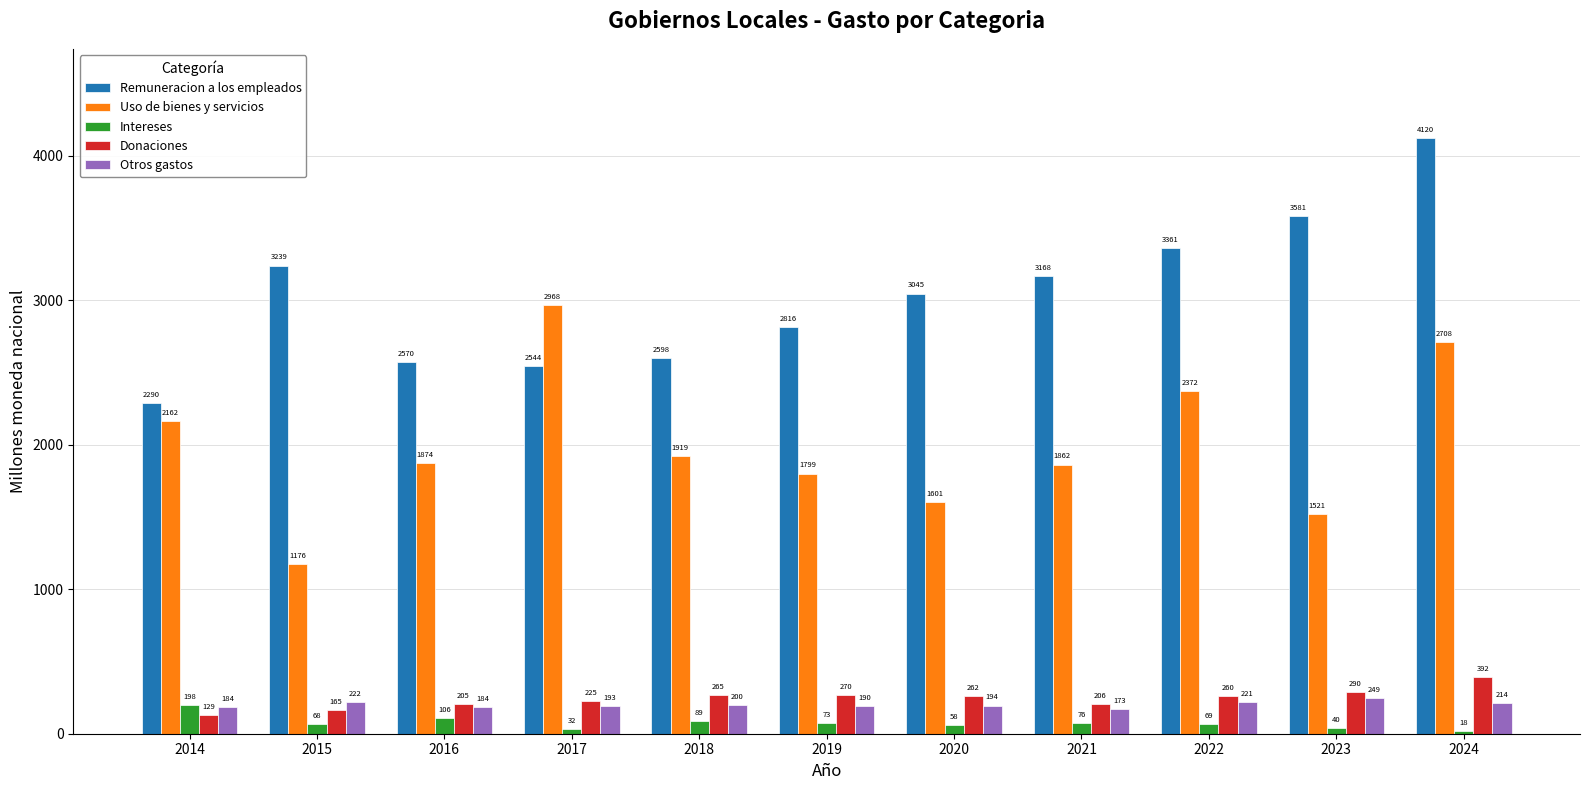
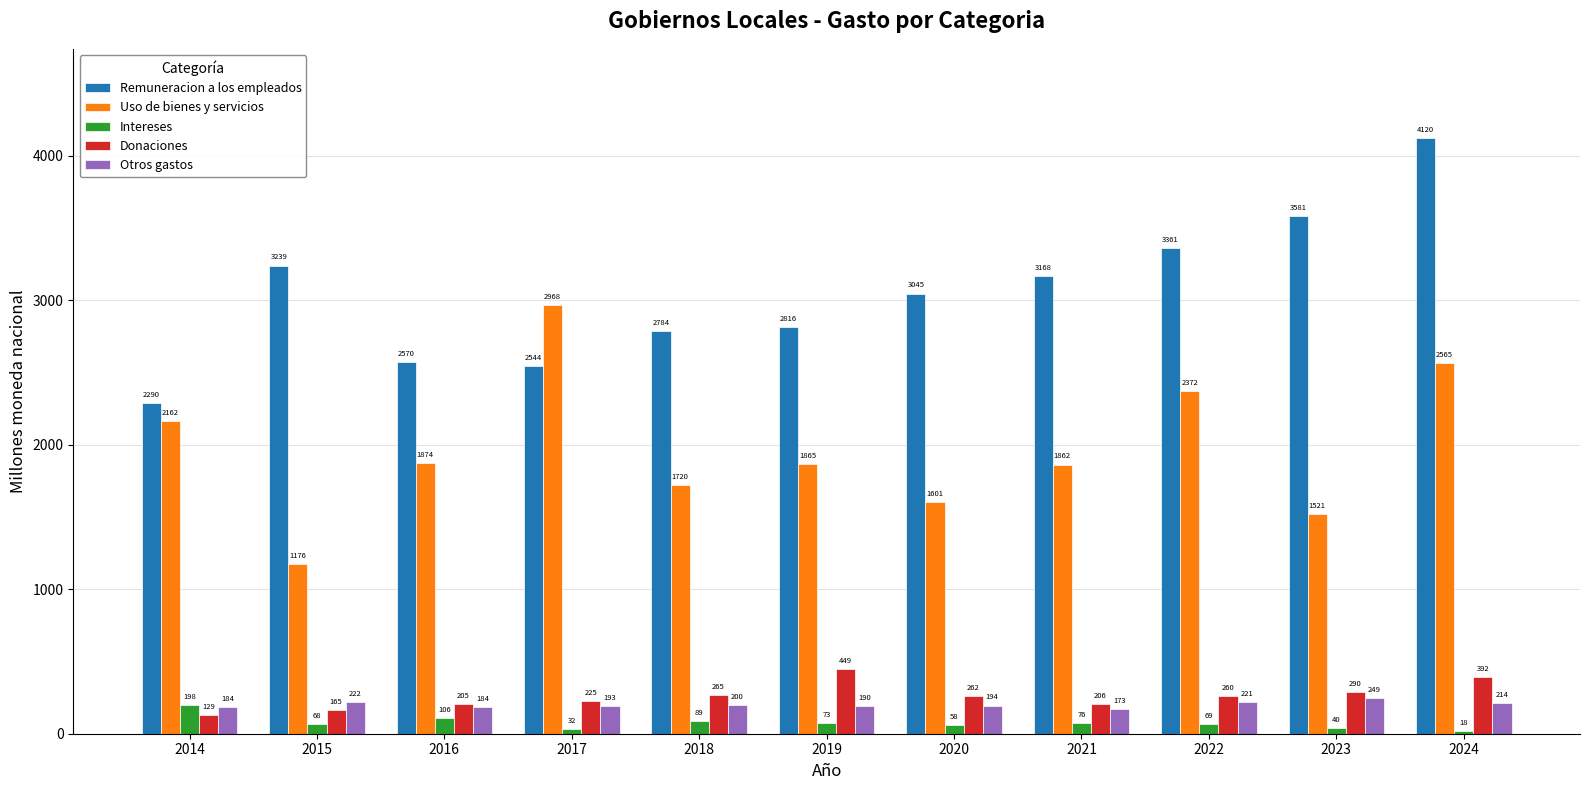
  {
    "Remuneracion a los empleados": {
      "2014": 2290,
      "2015": 3239,
      "2016": 2570,
      "2017": 2544,
-     "2018": 2598,
+     "2018": 2784,
      "2019": 2816,
      "2020": 3045,
      "2021": 3168,
      "2022": 3361,
      "2023": 3581,
      "2024": 4120
    },
    "Uso de bienes y servicios": {
      "2014": 2162,
      "2015": 1176,
      "2016": 1874,
      "2017": 2968,
-     "2018": 1919,
-     "2019": 1799,
+     "2018": 1720,
+     "2019": 1865,
      "2020": 1601,
      "2021": 1862,
      "2022": 2372,
      "2023": 1521,
-     "2024": 2708
+     "2024": 2565
    },
    "Intereses": {
      "2014": 198,
      "2015": 68,
      "2016": 106,
      "2017": 32,
      "2018": 89,
      "2019": 73,
      "2020": 58,
      "2021": 76,
      "2022": 69,
      "2023": 40,
      "2024": 18
    },
    "Donaciones": {
      "2014": 129,
      "2015": 165,
      "2016": 205,
      "2017": 225,
      "2018": 265,
-     "2019": 270,
+     "2019": 449,
      "2020": 262,
      "2021": 206,
      "2022": 260,
      "2023": 290,
      "2024": 392
    },
    "Otros gastos": {
      "2014": 184,
      "2015": 222,
      "2016": 184,
      "2017": 193,
      "2018": 200,
      "2019": 190,
      "2020": 194,
      "2021": 173,
      "2022": 221,
      "2023": 249,
      "2024": 214
    }
  }
